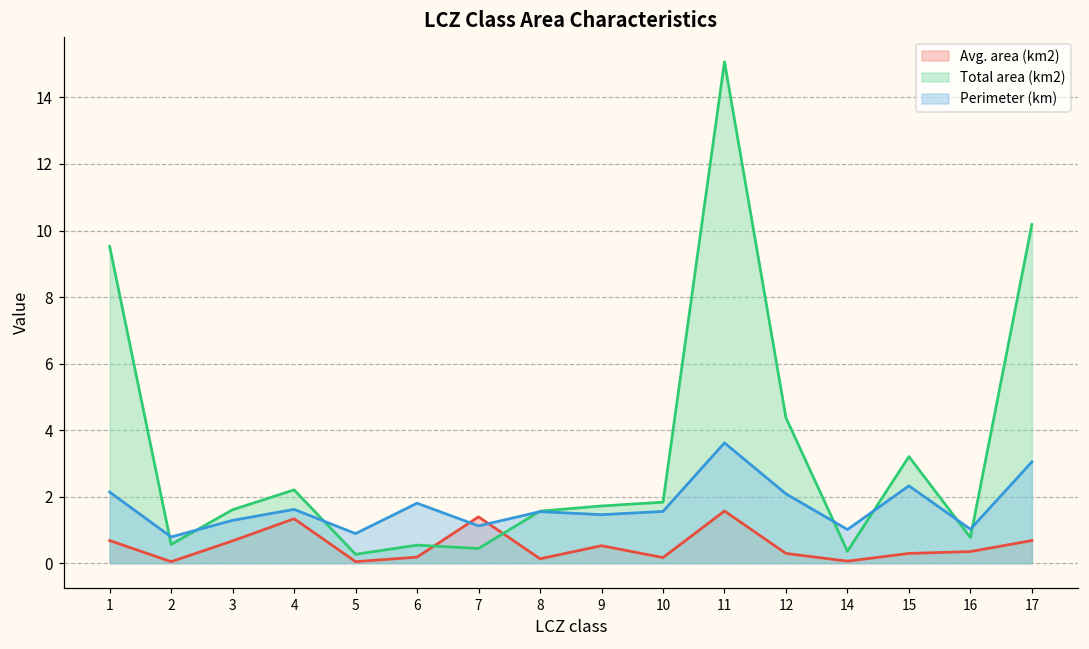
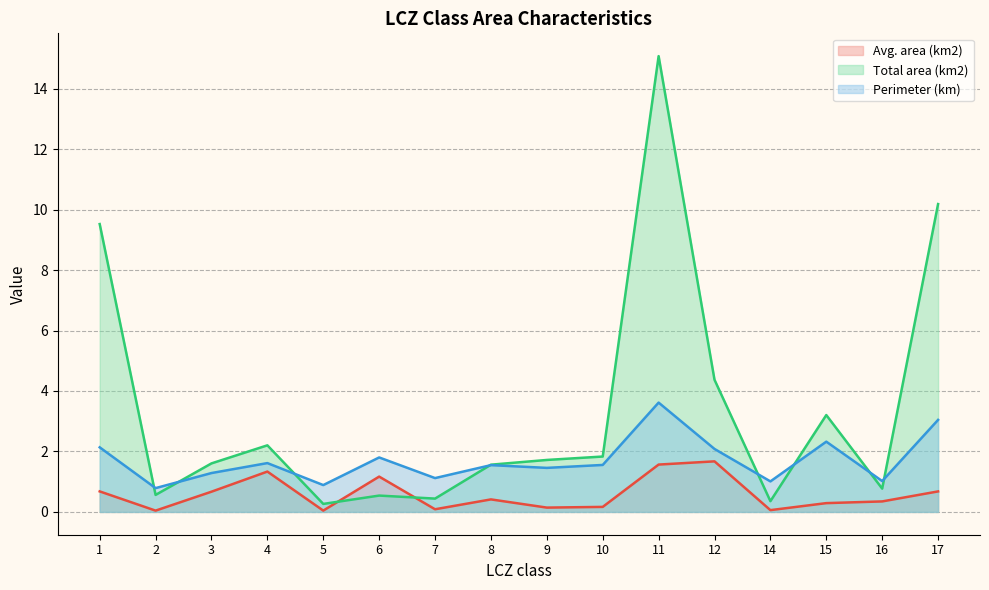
  {
    "Avg. area (km2)": {
      "1": 0.7,
      "2": 0.0,
      "3": 0.7,
      "4": 1.3,
      "5": 0.0,
-     "6": 0.2,
-     "7": 1.4,
-     "8": 0.1,
-     "9": 0.5,
+     "6": 1.2,
+     "7": 0.1,
+     "8": 0.4,
+     "9": 0.1,
      "10": 0.2,
      "11": 1.6,
-     "12": 0.3,
+     "12": 1.7,
      "14": 0.1,
      "15": 0.3,
      "16": 0.3,
      "17": 0.7
    }
  }
